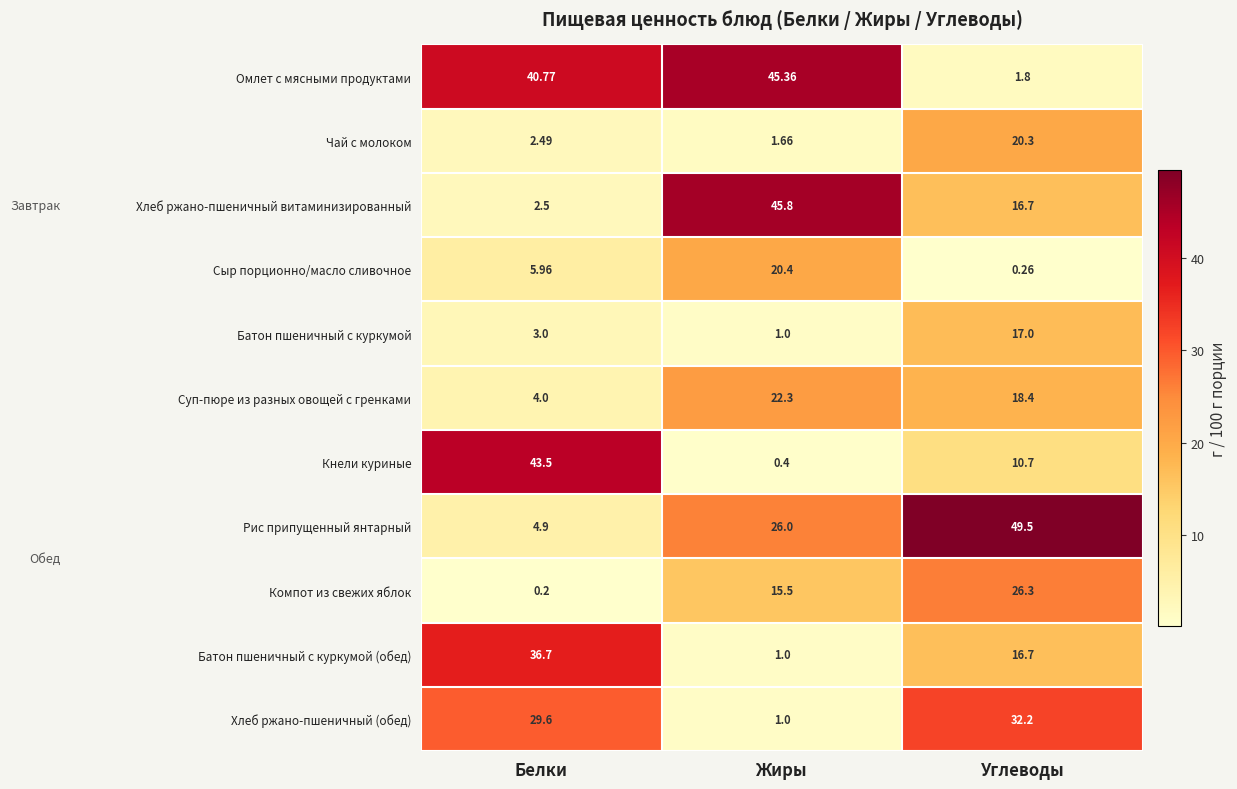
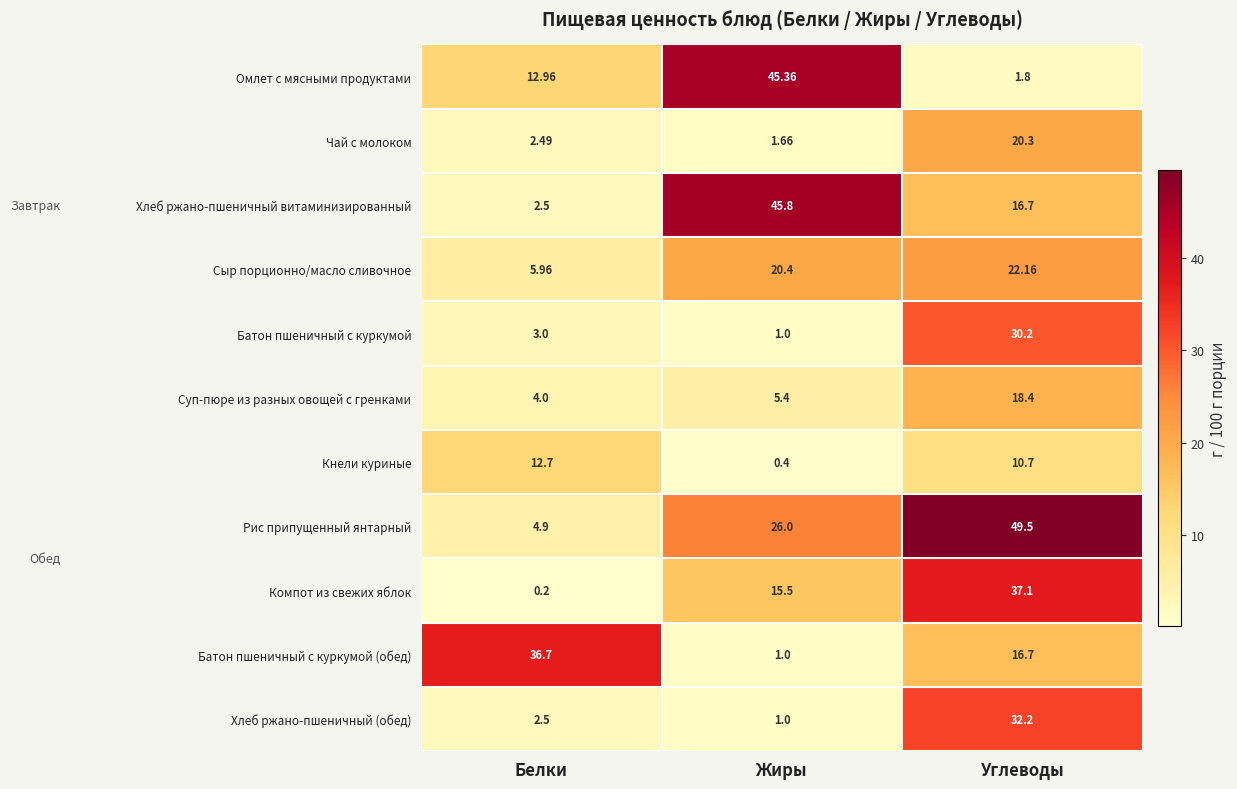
  {
    "Омлет с мясными продуктами": {
-     "Белки": 40.77,
+     "Белки": 12.96,
      "Жиры": 45.36,
      "Углеводы": 1.8
    },
    "Чай с молоком": {
      "Белки": 2.49,
      "Жиры": 1.66,
      "Углеводы": 20.3
    },
    "Хлеб ржано-пшеничный витаминизированный": {
      "Белки": 2.5,
      "Жиры": 45.8,
      "Углеводы": 16.7
    },
    "Сыр порционно/масло сливочное": {
      "Белки": 5.96,
      "Жиры": 20.4,
-     "Углеводы": 0.26
+     "Углеводы": 22.16
    },
    "Батон пшеничный с куркумой": {
      "Белки": 3.0,
      "Жиры": 1.0,
-     "Углеводы": 17.0
+     "Углеводы": 30.2
    },
    "Суп-пюре из разных овощей с гренками": {
      "Белки": 4.0,
-     "Жиры": 22.3,
+     "Жиры": 5.4,
      "Углеводы": 18.4
    },
    "Кнели куриные": {
-     "Белки": 43.5,
+     "Белки": 12.7,
      "Жиры": 0.4,
      "Углеводы": 10.7
    },
    "Рис припущенный янтарный": {
      "Белки": 4.9,
      "Жиры": 26.0,
      "Углеводы": 49.5
    },
    "Компот из свежих яблок": {
      "Белки": 0.2,
      "Жиры": 15.5,
-     "Углеводы": 26.3
+     "Углеводы": 37.1
    },
    "Батон пшеничный c куркумой (обед)": {
      "Белки": 36.7,
      "Жиры": 1.0,
      "Углеводы": 16.7
    },
    "Хлеб ржано-пшеничный (обед)": {
-     "Белки": 29.6,
+     "Белки": 2.5,
      "Жиры": 1.0,
      "Углеводы": 32.2
    }
  }
